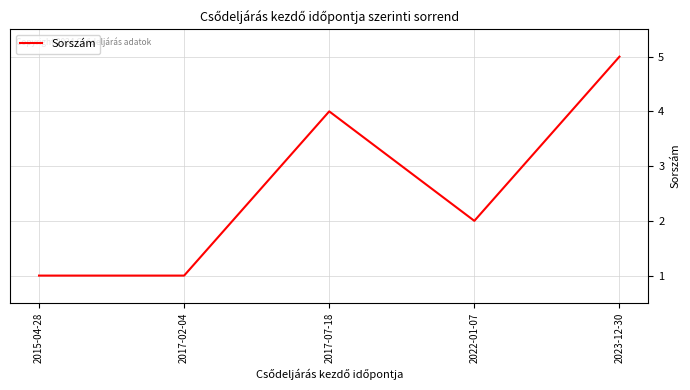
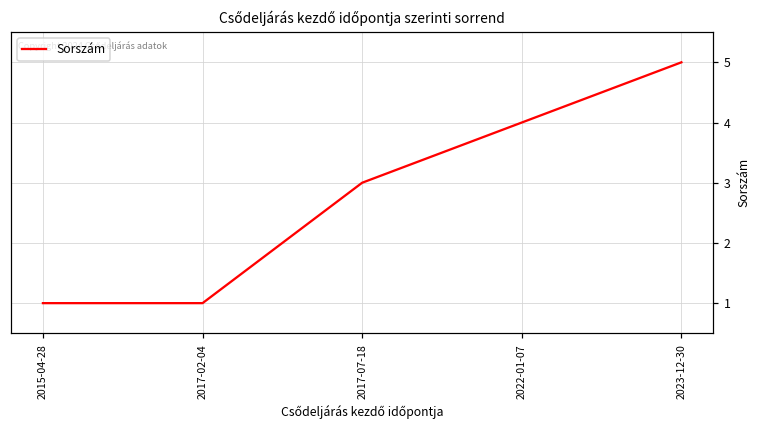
  {
    "2015-04-28": 1,
    "2017-02-04": 1,
-   "2017-07-18": 4,
-   "2022-01-07": 2,
+   "2017-07-18": 3,
+   "2022-01-07": 4,
    "2023-12-30": 5
  }
